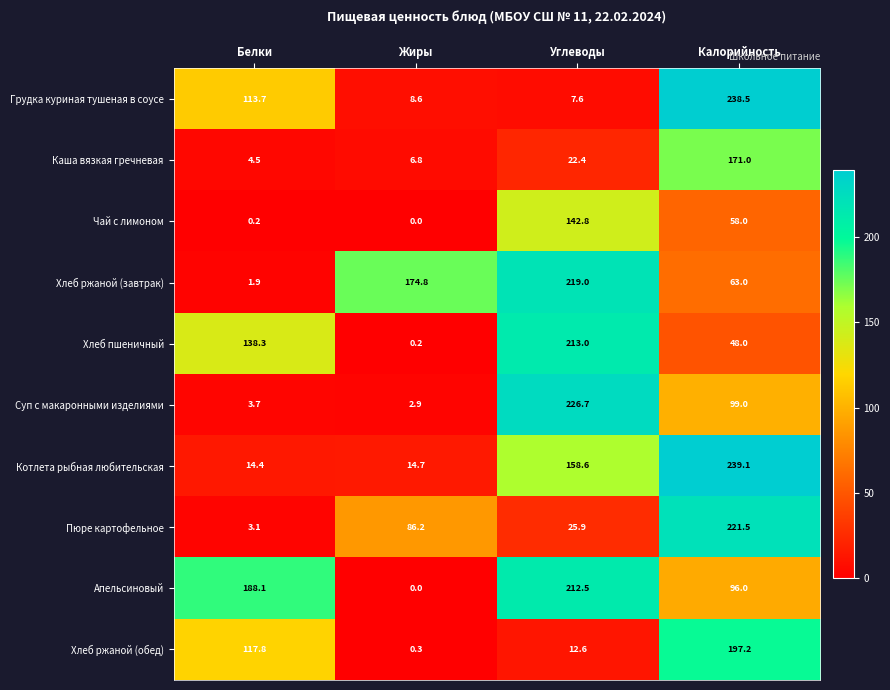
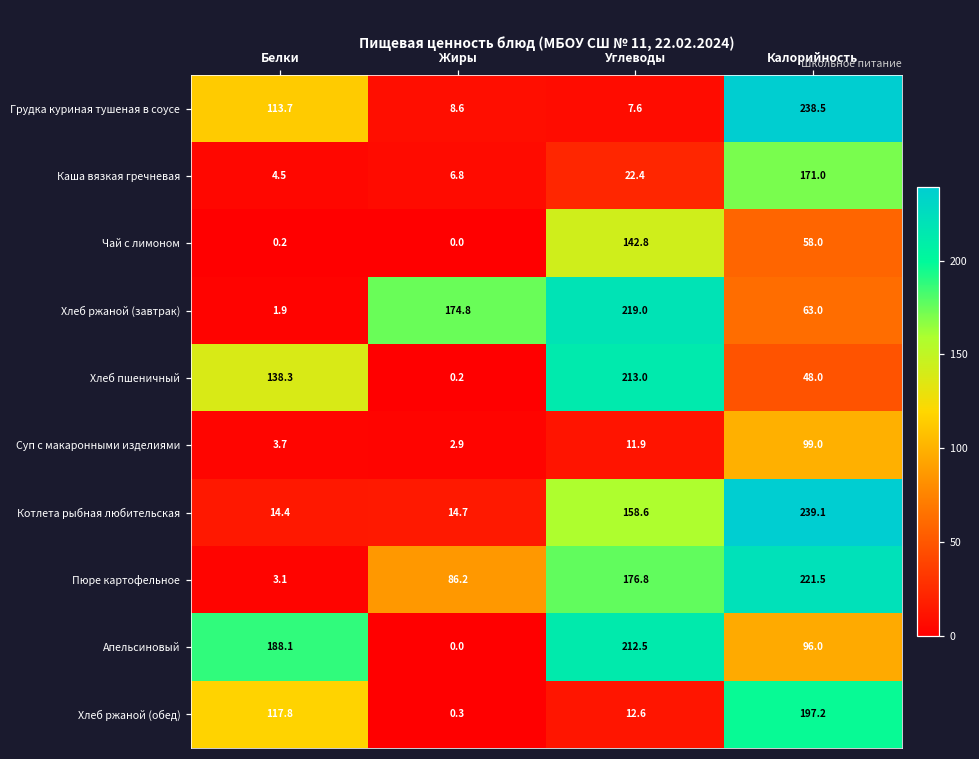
  {
    "Грудка куриная тушеная в соусе": {
      "Белки": 113.7,
      "Жиры": 8.6,
      "Углеводы": 7.6,
      "Калорийность": 238.5
    },
    "Каша вязкая гречневая": {
      "Белки": 4.5,
      "Жиры": 6.8,
      "Углеводы": 22.4,
      "Калорийность": 171.0
    },
    "Чай с лимоном": {
      "Белки": 0.2,
      "Жиры": 0.0,
      "Углеводы": 142.8,
      "Калорийность": 58.0
    },
    "Хлеб ржаной (завтрак)": {
      "Белки": 1.9,
      "Жиры": 174.8,
      "Углеводы": 219.0,
      "Калорийность": 63.0
    },
    "Хлеб пшеничный": {
      "Белки": 138.3,
      "Жиры": 0.2,
      "Углеводы": 213.0,
      "Калорийность": 48.0
    },
    "Суп с макаронными изделиями": {
      "Белки": 3.7,
      "Жиры": 2.9,
-     "Углеводы": 226.7,
+     "Углеводы": 11.9,
      "Калорийность": 99.0
    },
    "Котлета рыбная любительская": {
      "Белки": 14.4,
      "Жиры": 14.7,
      "Углеводы": 158.6,
      "Калорийность": 239.1
    },
    "Пюре картофельное": {
      "Белки": 3.1,
      "Жиры": 86.2,
-     "Углеводы": 25.9,
+     "Углеводы": 176.8,
      "Калорийность": 221.5
    },
    "Апельсиновый": {
      "Белки": 188.1,
      "Жиры": 0.0,
      "Углеводы": 212.5,
      "Калорийность": 96.0
    },
    "Хлеб ржаной (обед)": {
      "Белки": 117.8,
      "Жиры": 0.3,
      "Углеводы": 12.6,
      "Калорийность": 197.2
    }
  }
